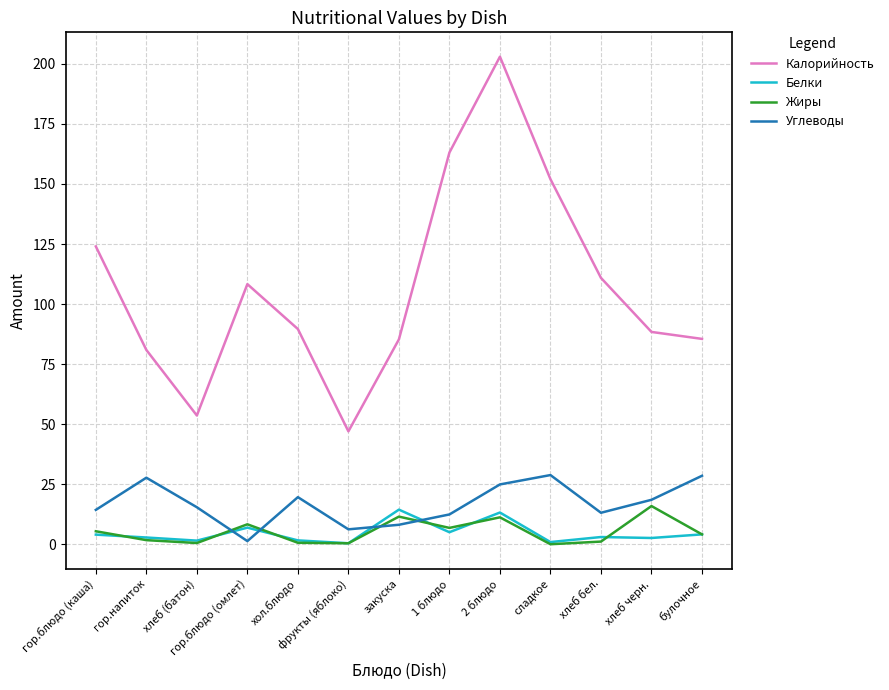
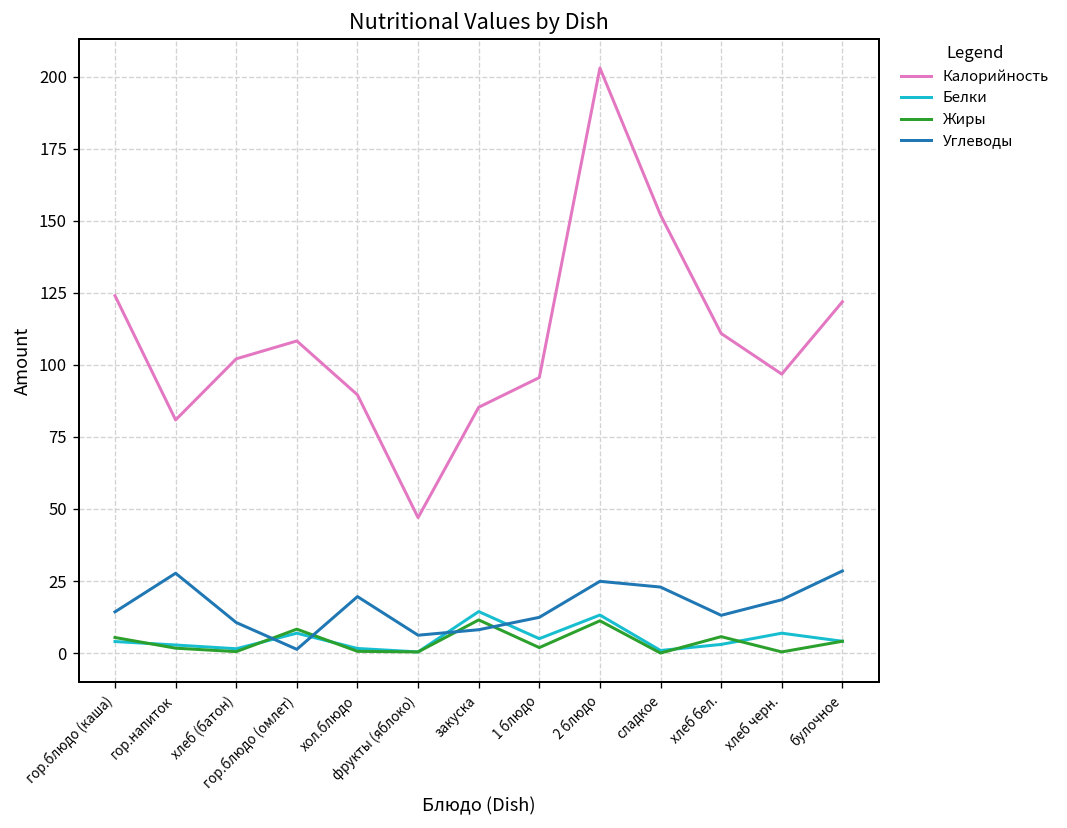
  {
    "Калорийность": {
      "гор.блюдо (каша)": 124,
      "гор.напиток": 81,
-     "хлеб (батон)": 54,
+     "хлеб (батон)": 102,
      "гор.блюдо (омлет)": 108,
      "хол.блюдо": 90,
      "фрукты (яблоко)": 47,
      "закуска": 85,
-     "1 блюдо": 163,
+     "1 блюдо": 96,
      "2 блюдо": 203,
      "сладкое": 152,
      "хлеб бел.": 111,
-     "хлеб черн.": 88,
-     "булочное": 86
+     "хлеб черн.": 97,
+     "булочное": 122
    },
    "Белки": {
      "гор.блюдо (каша)": 4,
      "гор.напиток": 3,
      "гор.блюдо (омлет)": 7,
      "закуска": 14,
      "1 блюдо": 5,
      "2 блюдо": 13,
      "хлеб бел.": 3,
-     "хлеб черн.": 3
+     "хлеб черн.": 7
    },
    "Жиры": {
      "гор.блюдо (каша)": 5,
      "гор.напиток": 2,
      "гор.блюдо (омлет)": 8,
      "закуска": 12,
-     "1 блюдо": 7,
+     "1 блюдо": 2,
      "2 блюдо": 11,
-     "хлеб бел.": 1,
-     "хлеб черн.": 16
+     "хлеб бел.": 6,
+     "хлеб черн.": 0
    },
    "Углеводы": {
      "гор.блюдо (каша)": 14,
      "гор.напиток": 28,
-     "хлеб (батон)": 15,
+     "хлеб (батон)": 11,
      "гор.блюдо (омлет)": 1,
      "хол.блюдо": 20,
      "фрукты (яблоко)": 6,
      "закуска": 8,
      "1 блюдо": 12,
      "2 блюдо": 25,
-     "сладкое": 29,
+     "сладкое": 23,
      "хлеб бел.": 13,
      "хлеб черн.": 19,
      "булочное": 29
    }
  }
